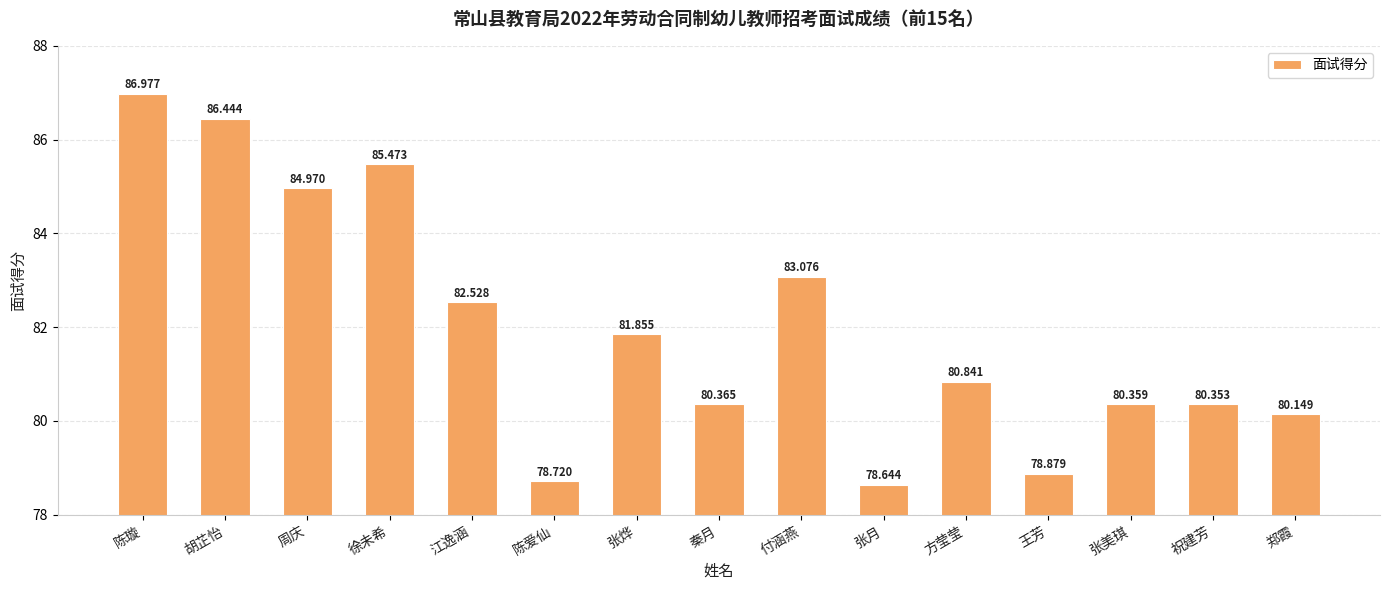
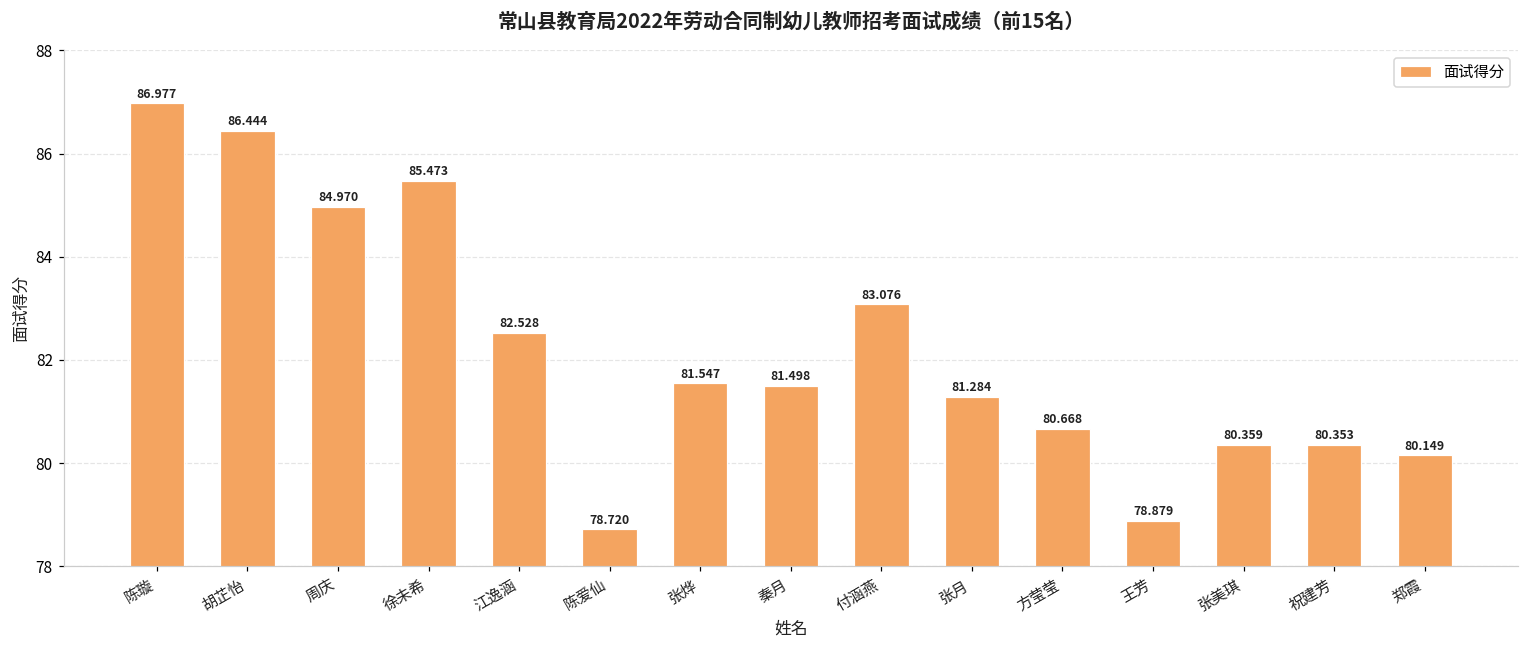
  {
    "陈璇": 86.977,
    "胡芷怡": 86.444,
    "周庆": 84.970,
    "徐未希": 85.473,
    "江逸涵": 82.528,
    "陈爱仙": 78.720,
-   "张烨": 81.855,
-   "秦月": 80.365,
+   "张烨": 81.547,
+   "秦月": 81.498,
    "付涵燕": 83.076,
-   "张月": 78.644,
-   "方莹莹": 80.841,
+   "张月": 81.284,
+   "方莹莹": 80.668,
    "王芳": 78.879,
    "张美琪": 80.359,
    "祝建芳": 80.353,
    "郑霞": 80.149
  }
